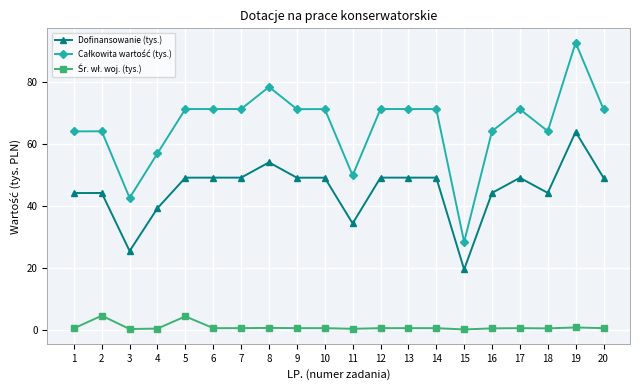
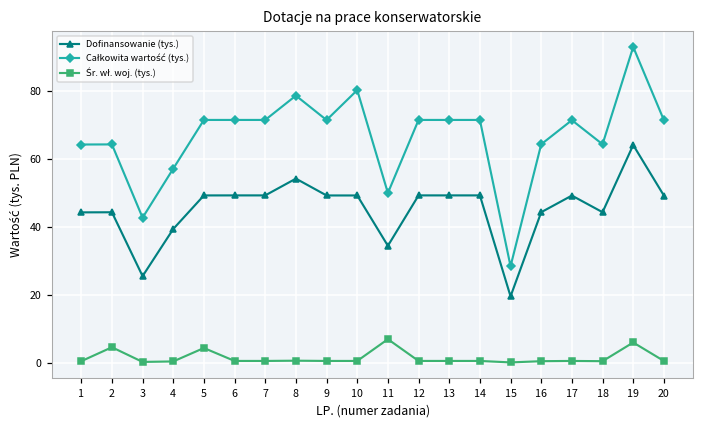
  {
    "Dofinansowanie (tys.)": {
      "1": 44,
      "2": 44,
      "3": 26,
      "4": 39,
      "5": 49,
      "6": 49,
      "7": 49,
      "8": 54,
      "9": 49,
      "10": 49,
      "11": 35,
      "12": 49,
      "13": 49,
      "14": 49,
      "15": 20,
      "16": 44,
      "17": 49,
      "18": 44,
      "19": 64,
      "20": 49
    },
    "Całkowita wartość (tys.)": {
      "1": 64,
      "2": 64,
      "3": 43,
      "4": 57,
      "5": 71,
      "6": 71,
      "7": 71,
      "8": 79,
      "9": 71,
-     "10": 71,
+     "10": 80,
      "11": 50,
      "12": 71,
      "13": 71,
      "14": 71,
      "15": 29,
      "16": 64,
      "17": 71,
      "18": 64,
      "19": 93,
      "20": 71
    },
    "Śr. wł. woj. (tys.)": {
      "1": 1,
      "2": 5,
      "3": 0,
      "4": 1,
      "5": 5,
      "6": 1,
      "7": 1,
      "8": 1,
      "9": 1,
      "10": 1,
-     "11": 1,
+     "11": 7,
      "12": 1,
      "13": 1,
      "14": 1,
      "15": 0,
      "16": 1,
      "17": 1,
      "18": 1,
-     "19": 1,
+     "19": 6,
      "20": 1
    }
  }
